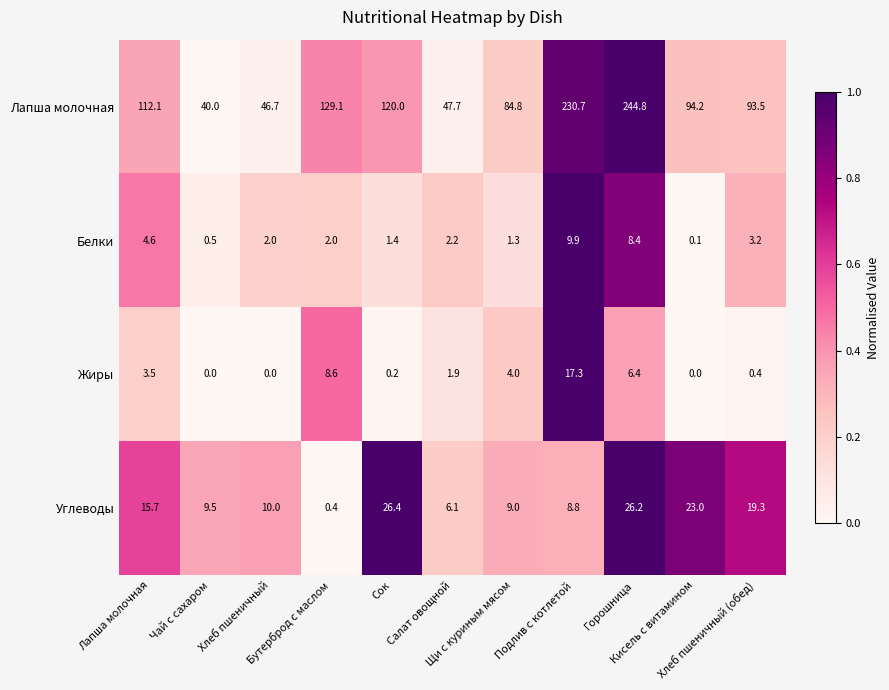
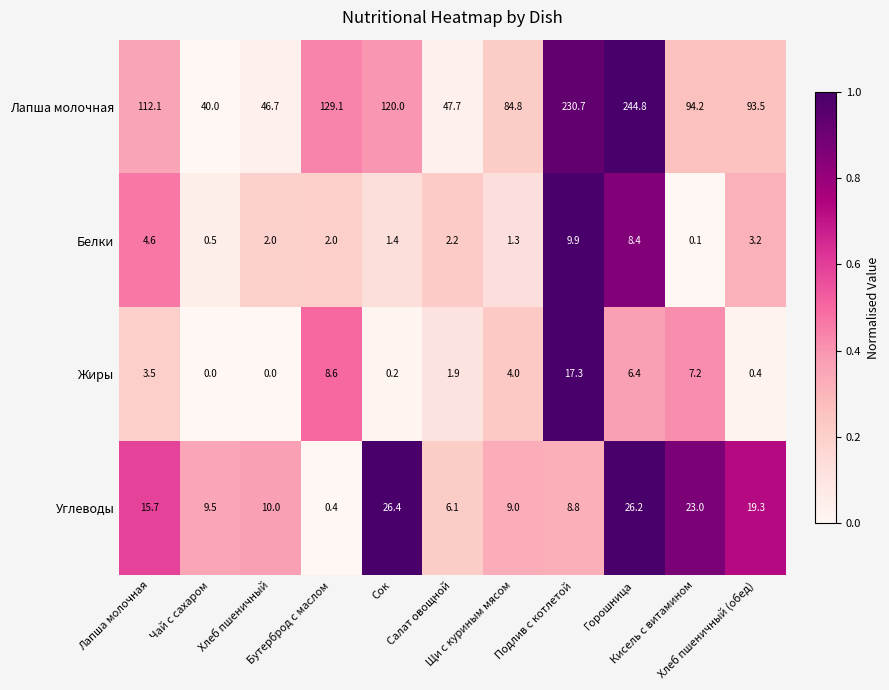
  {
    "Лапша молочная": {
      "Лапша молочная": 112.1,
      "Чай с сахаром": 40.0,
      "Хлеб пшеничный": 46.7,
      "Бутерброд с маслом": 129.1,
      "Сок": 120.0,
      "Салат овощной": 47.7,
      "Щи с куриным мясом": 84.8,
      "Подлив с котлетой": 230.7,
      "Горошница": 244.8,
      "Кисель с витамином": 94.2,
      "Хлеб пшеничный (обед)": 93.5
    },
    "Белки": {
      "Лапша молочная": 4.6,
      "Чай с сахаром": 0.5,
      "Хлеб пшеничный": 2.0,
      "Бутерброд с маслом": 2.0,
      "Сок": 1.4,
      "Салат овощной": 2.2,
      "Щи с куриным мясом": 1.3,
      "Подлив с котлетой": 9.9,
      "Горошница": 8.4,
      "Кисель с витамином": 0.1,
      "Хлеб пшеничный (обед)": 3.2
    },
    "Жиры": {
      "Лапша молочная": 3.5,
      "Чай с сахаром": 0.0,
      "Хлеб пшеничный": 0.0,
      "Бутерброд с маслом": 8.6,
      "Сок": 0.2,
      "Салат овощной": 1.9,
      "Щи с куриным мясом": 4.0,
      "Подлив с котлетой": 17.3,
      "Горошница": 6.4,
-     "Кисель с витамином": 0.0,
+     "Кисель с витамином": 7.2,
      "Хлеб пшеничный (обед)": 0.4
    },
    "Углеводы": {
      "Лапша молочная": 15.7,
      "Чай с сахаром": 9.5,
      "Хлеб пшеничный": 10.0,
      "Бутерброд с маслом": 0.4,
      "Сок": 26.4,
      "Салат овощной": 6.1,
      "Щи с куриным мясом": 9.0,
      "Подлив с котлетой": 8.8,
      "Горошница": 26.2,
      "Кисель с витамином": 23.0,
      "Хлеб пшеничный (обед)": 19.3
    }
  }
